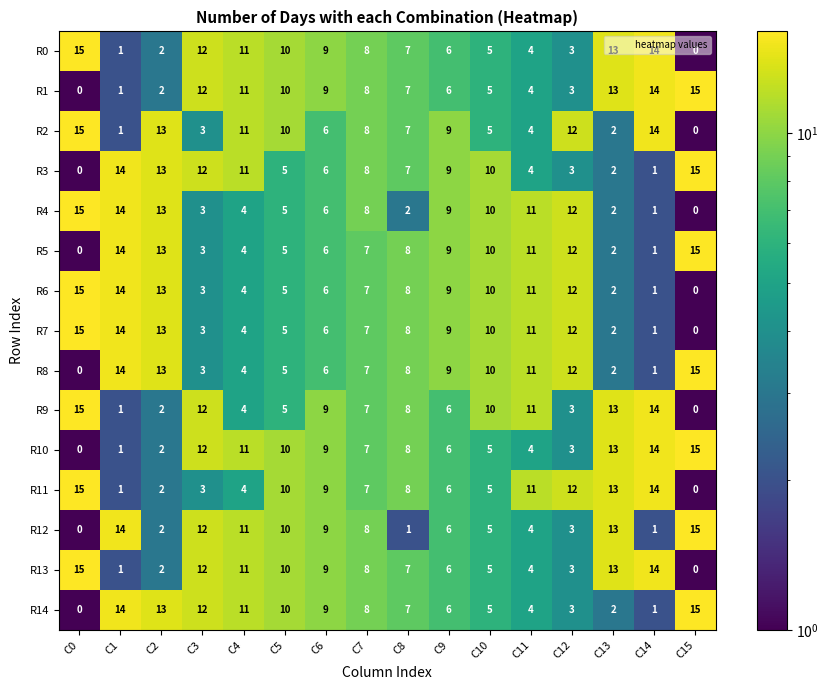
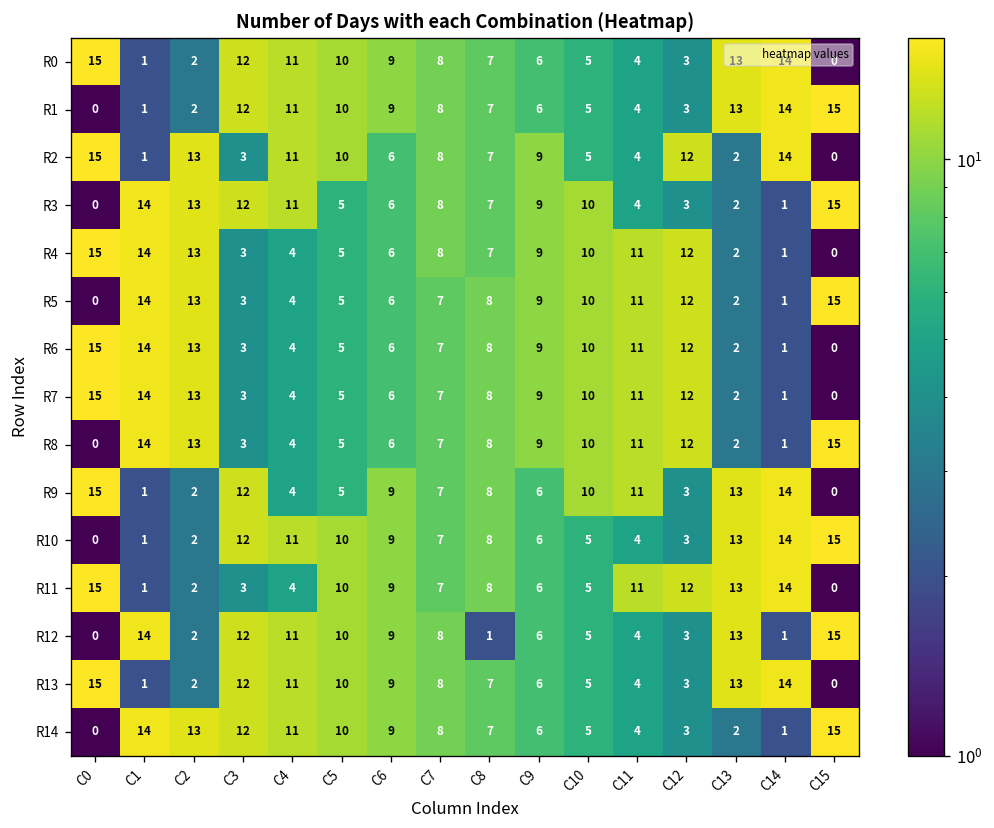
  {
    "R4": {
      "C0": 15,
      "C1": 14,
      "C2": 13,
      "C3": 3,
      "C4": 4,
      "C5": 5,
      "C6": 6,
      "C7": 8,
-     "C8": 2,
+     "C8": 7,
      "C9": 9,
      "C10": 10,
      "C11": 11,
      "C12": 12,
      "C13": 2,
      "C14": 1,
      "C15": 0
    }
  }
